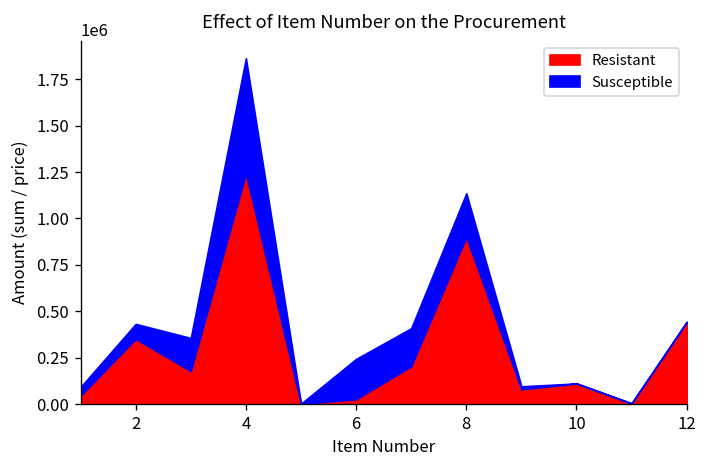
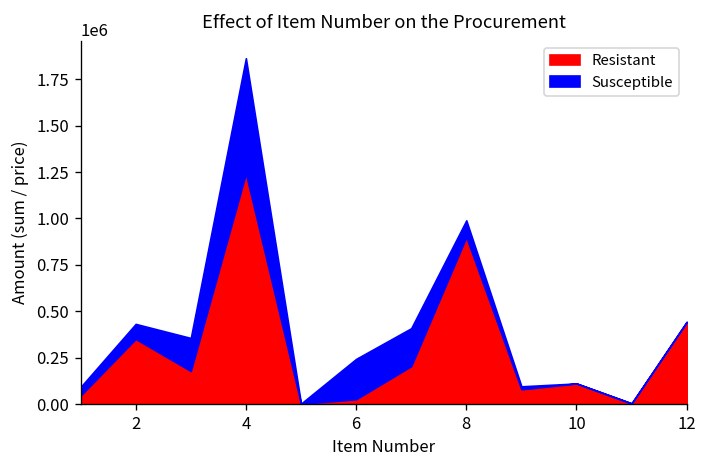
  {
    "Susceptible": {
      "2": 80000,
      "4": 620000,
      "6": 220000,
-     "8": 240000
+     "8": 90000
    }
  }
